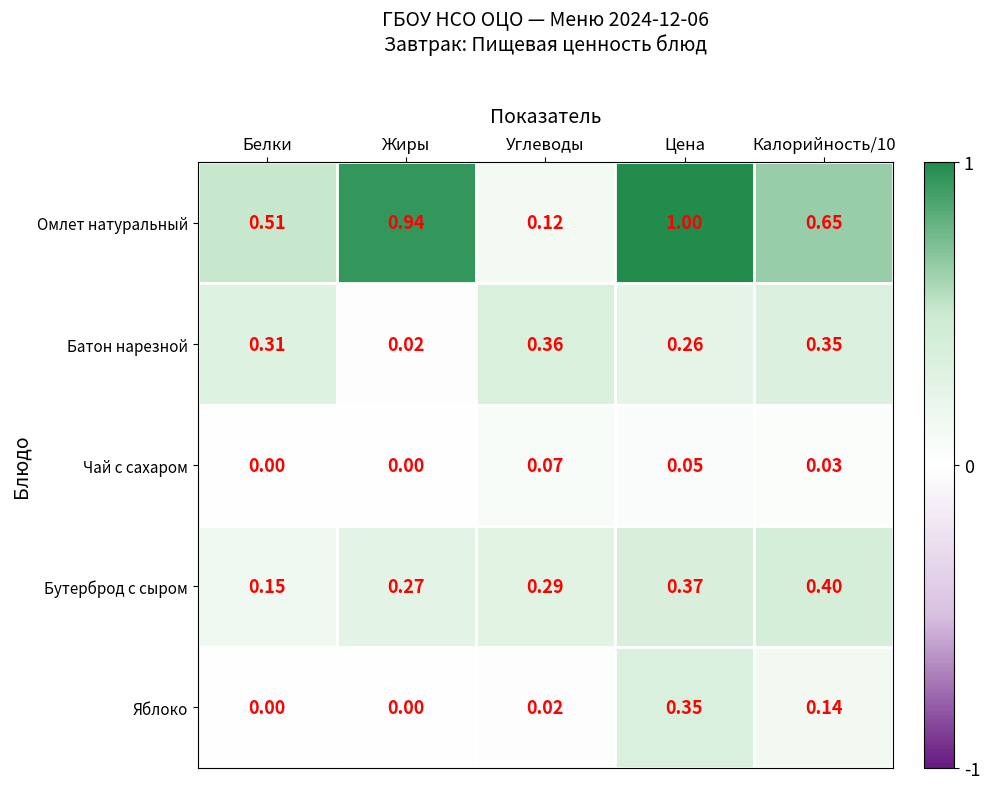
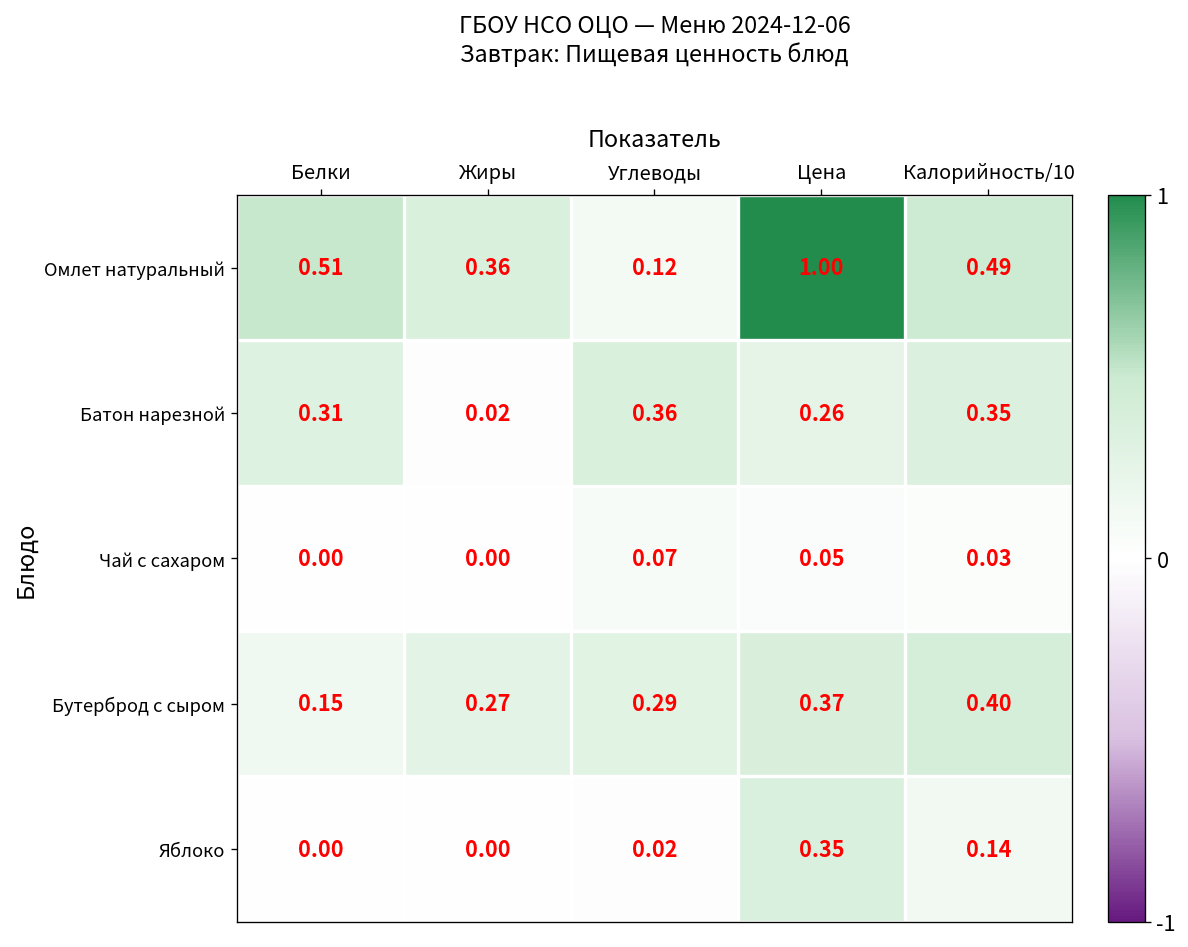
  {
    "Омлет натуральный": {
      "Белки": 0.51,
-     "Жиры": 0.94,
+     "Жиры": 0.36,
      "Углеводы": 0.12,
      "Цена": 1.00,
-     "Калорийность/10": 0.65
+     "Калорийность/10": 0.49
    },
    "Батон нарезной": {
      "Белки": 0.31,
      "Жиры": 0.02,
      "Углеводы": 0.36,
      "Цена": 0.26,
      "Калорийность/10": 0.35
    },
    "Чай с сахаром": {
      "Белки": 0.00,
      "Жиры": 0.00,
      "Углеводы": 0.07,
      "Цена": 0.05,
      "Калорийность/10": 0.03
    },
    "Бутерброд с сыром": {
      "Белки": 0.15,
      "Жиры": 0.27,
      "Углеводы": 0.29,
      "Цена": 0.37,
      "Калорийность/10": 0.40
    },
    "Яблоко": {
      "Белки": 0.00,
      "Жиры": 0.00,
      "Углеводы": 0.02,
      "Цена": 0.35,
      "Калорийность/10": 0.14
    }
  }
